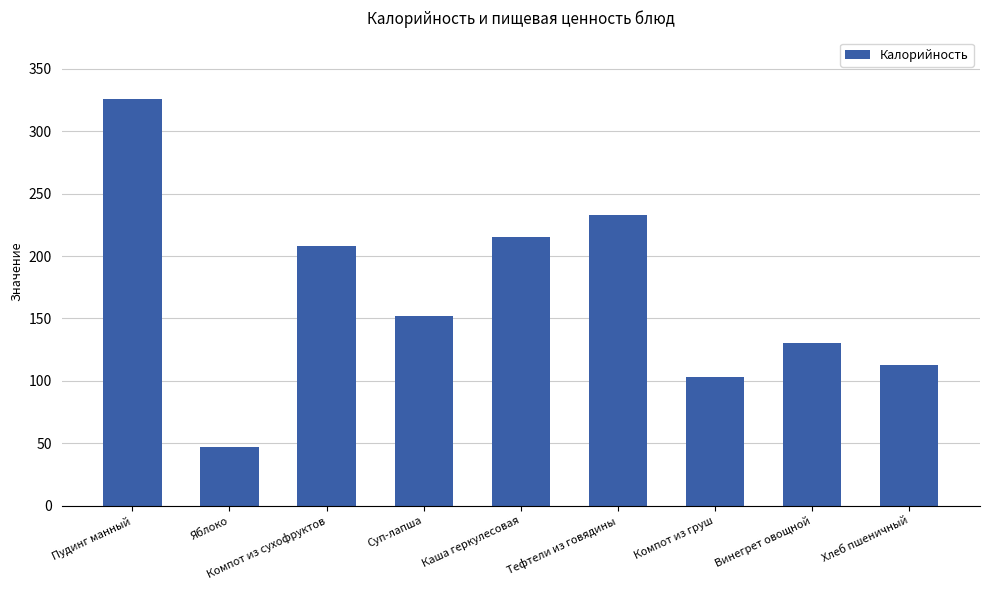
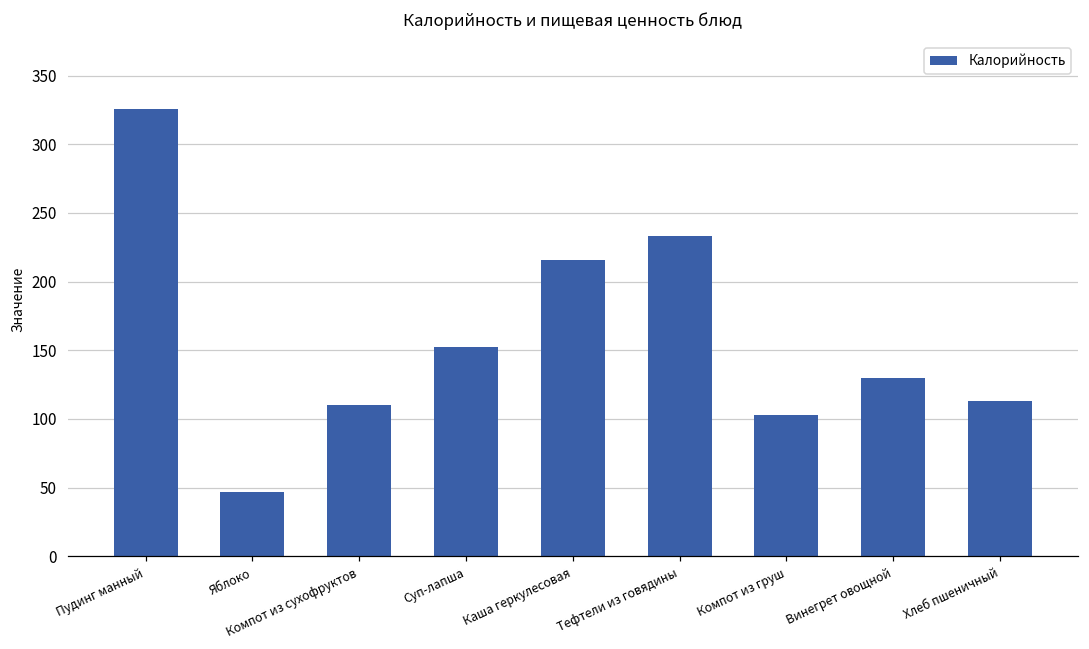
  {
    "Пудинг манный": 326,
    "Яблоко": 47,
-   "Компот из сухофруктов": 208,
+   "Компот из сухофруктов": 110,
    "Суп-лапша": 152,
    "Каша геркулесовая": 216,
    "Тефтели из говядины": 233,
    "Компот из груш": 103,
    "Винегрет овощной": 130,
    "Хлеб пшеничный": 113
  }
